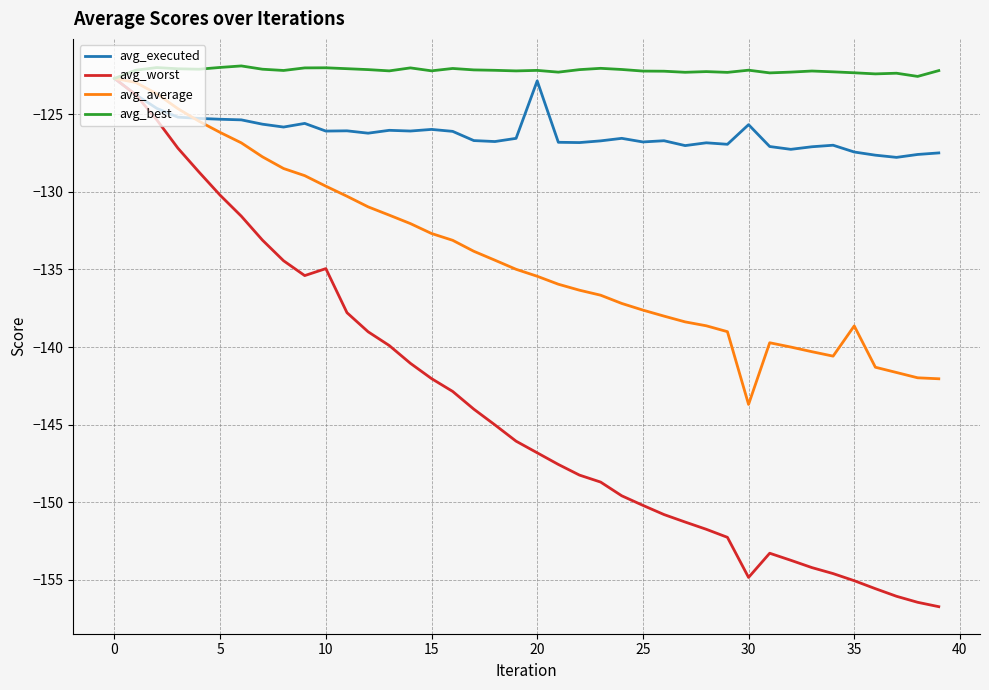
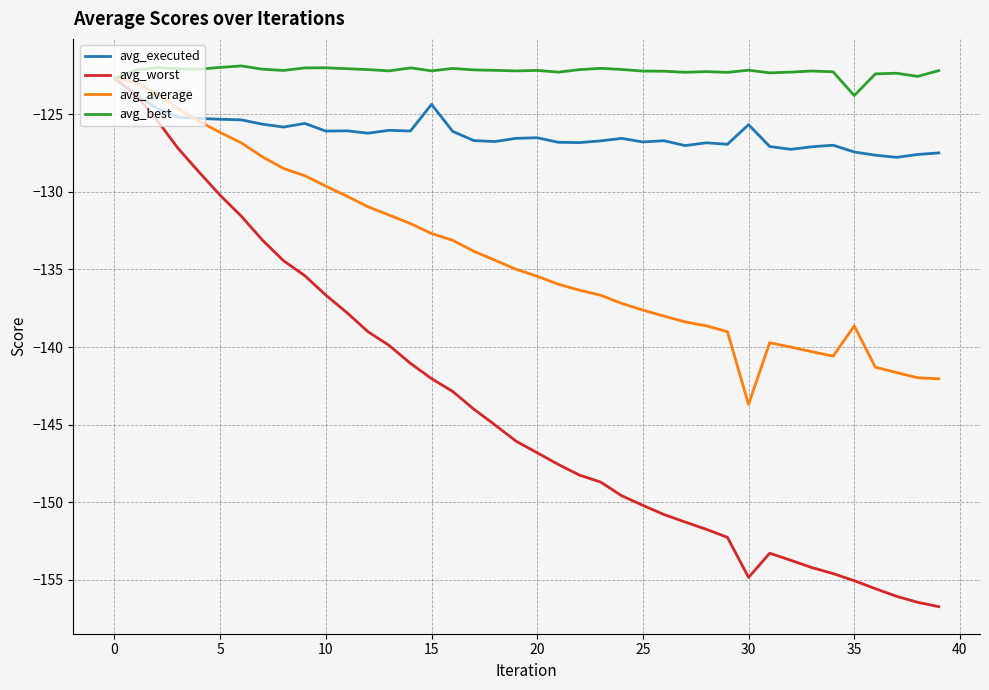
  {
    "avg_executed": {
      "5": -125.3,
      "10": -126.1,
-     "15": -126.0,
-     "20": -122.8,
+     "15": -124.4,
+     "20": -126.5,
      "25": -126.8,
      "30": -125.7,
      "35": -127.4
    },
    "avg_worst": {
      "5": -130.2,
-     "10": -134.9,
+     "10": -136.7,
      "15": -142.0,
      "20": -146.8,
      "25": -150.2,
      "30": -154.8,
      "35": -155.1
    },
    "avg_average": {
      "5": -126.2,
      "10": -129.6,
      "15": -132.7,
      "20": -135.4,
      "25": -137.6,
      "30": -143.7,
      "35": -138.6
    },
    "avg_best": {
      "5": -122.0,
      "10": -122.0,
      "15": -122.2,
      "20": -122.2,
      "25": -122.2,
      "30": -122.2,
-     "35": -122.3
+     "35": -123.8
    }
  }
